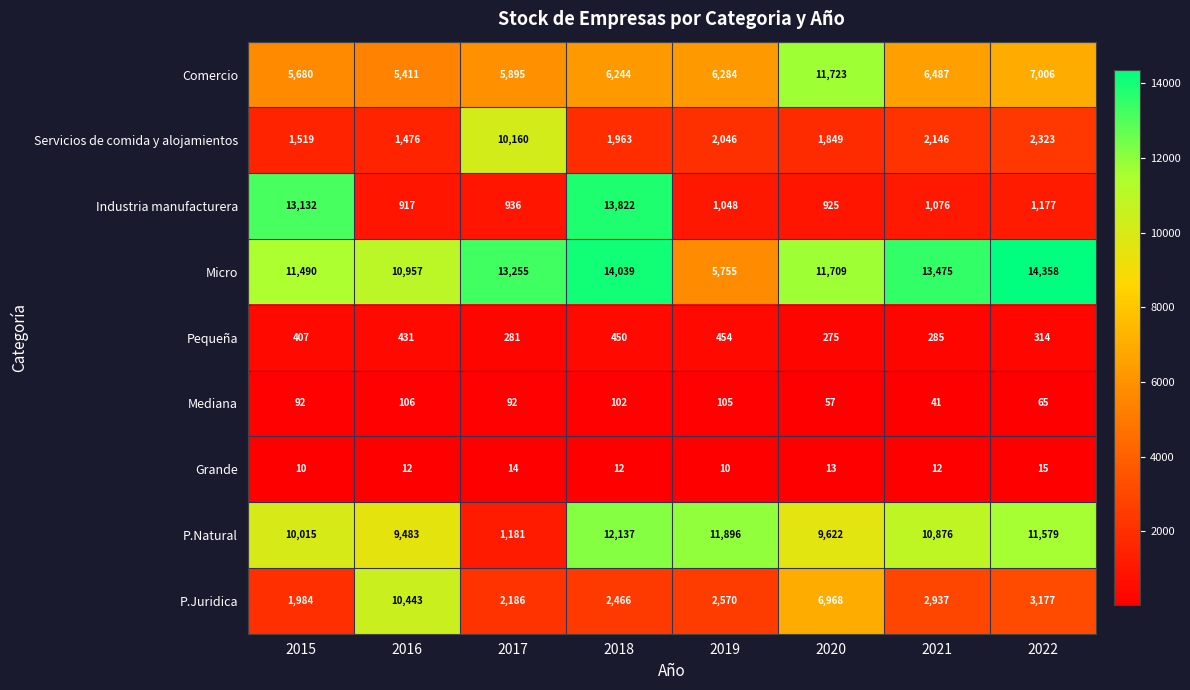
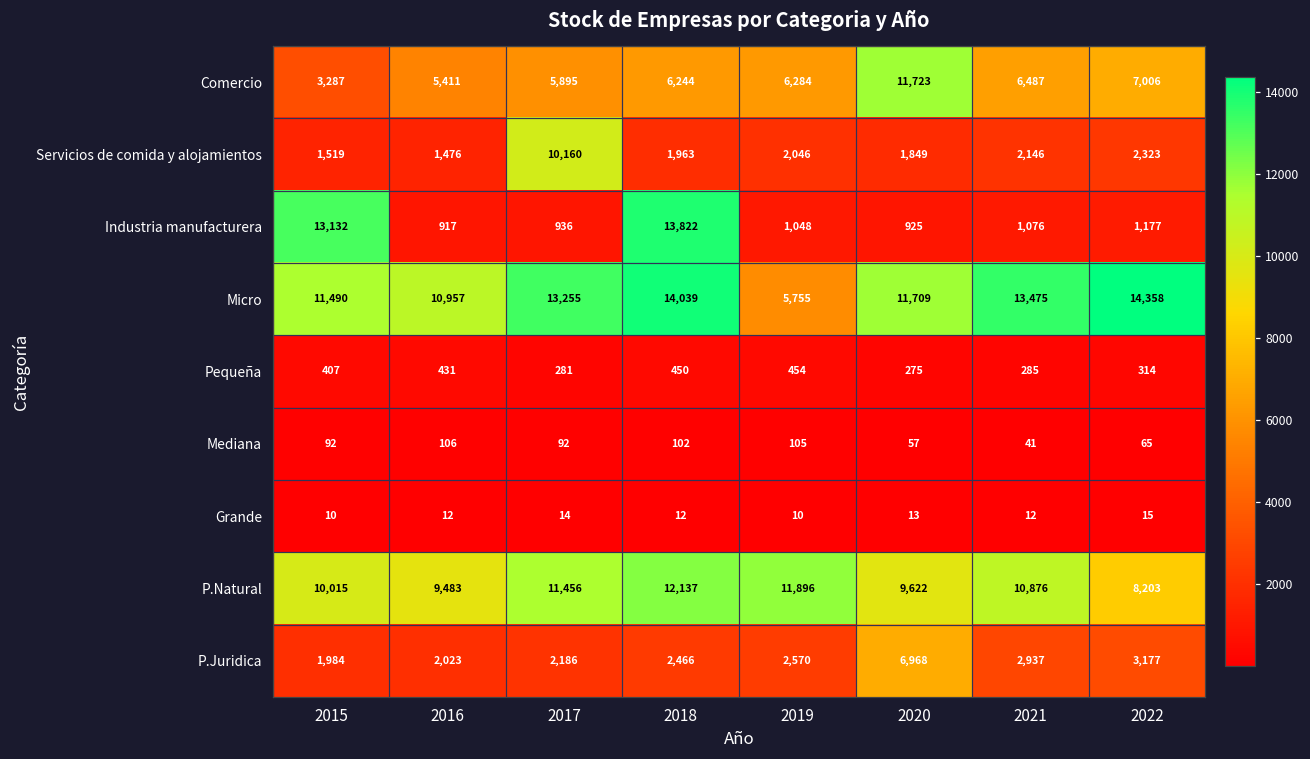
  {
    "Comercio": {
-     "2015": "5,680",
+     "2015": "3,287",
      "2016": "5,411",
      "2017": "5,895",
      "2018": "6,244",
      "2019": "6,284",
      "2020": "11,723",
      "2021": "6,487",
      "2022": "7,006"
    },
    "Servicios de comida y alojamientos": {
      "2015": "1,519",
      "2016": "1,476",
      "2017": "10,160",
      "2018": "1,963",
      "2019": "2,046",
      "2020": "1,849",
      "2021": "2,146",
      "2022": "2,323"
    },
    "Industria manufacturera": {
      "2015": "13,132",
      "2016": "917",
      "2017": "936",
      "2018": "13,822",
      "2019": "1,048",
      "2020": "925",
      "2021": "1,076",
      "2022": "1,177"
    },
    "Micro": {
      "2015": "11,490",
      "2016": "10,957",
      "2017": "13,255",
      "2018": "14,039",
      "2019": "5,755",
      "2020": "11,709",
      "2021": "13,475",
      "2022": "14,358"
    },
    "Pequeña": {
      "2015": "407",
      "2016": "431",
      "2017": "281",
      "2018": "450",
      "2019": "454",
      "2020": "275",
      "2021": "285",
      "2022": "314"
    },
    "Mediana": {
      "2015": "92",
      "2016": "106",
      "2017": "92",
      "2018": "102",
      "2019": "105",
      "2020": "57",
      "2021": "41",
      "2022": "65"
    },
    "Grande": {
      "2015": "10",
      "2016": "12",
      "2017": "14",
      "2018": "12",
      "2019": "10",
      "2020": "13",
      "2021": "12",
      "2022": "15"
    },
    "P.Natural": {
      "2015": "10,015",
      "2016": "9,483",
-     "2017": "1,181",
+     "2017": "11,456",
      "2018": "12,137",
      "2019": "11,896",
      "2020": "9,622",
      "2021": "10,876",
-     "2022": "11,579"
+     "2022": "8,203"
    },
    "P.Juridica": {
      "2015": "1,984",
-     "2016": "10,443",
+     "2016": "2,023",
      "2017": "2,186",
      "2018": "2,466",
      "2019": "2,570",
      "2020": "6,968",
      "2021": "2,937",
      "2022": "3,177"
    }
  }
